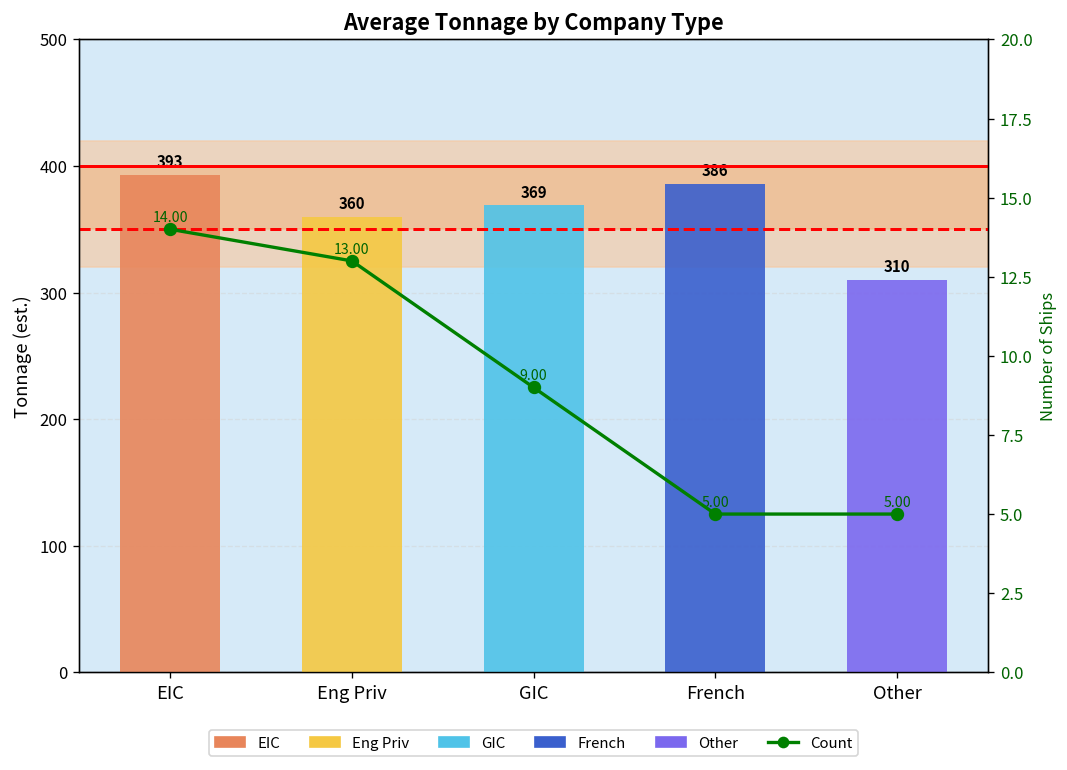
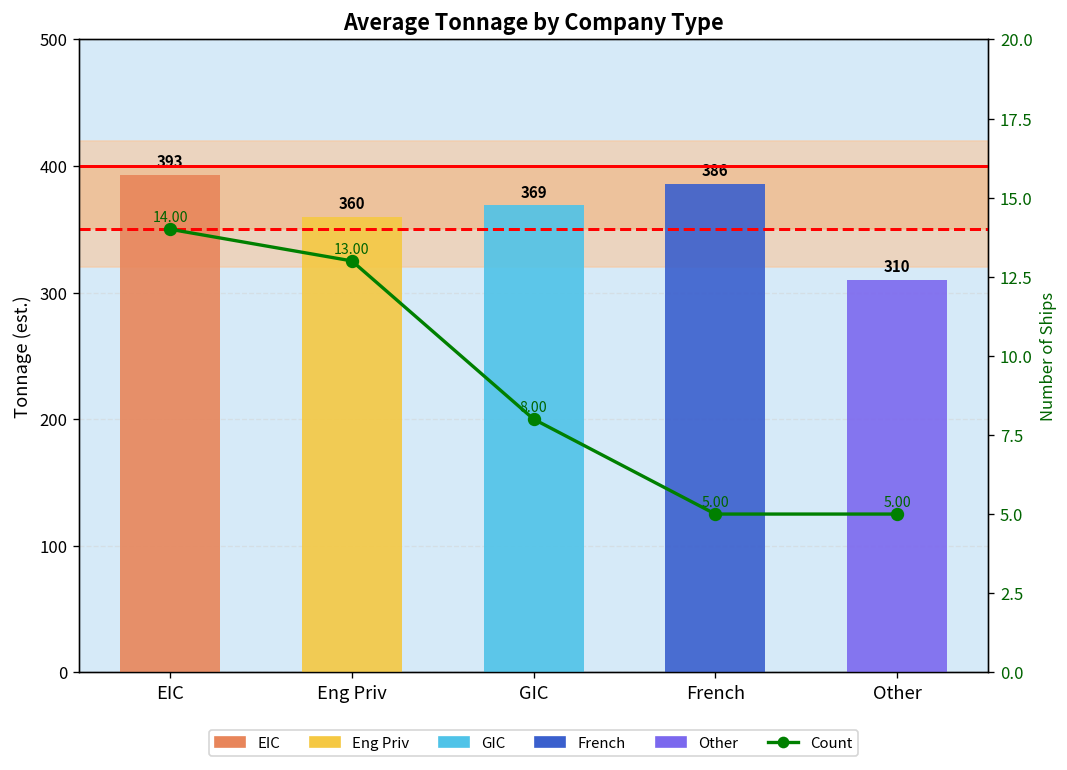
  {
    "Count": {
      "EIC": 14.00,
      "Eng Priv": 13.00,
-     "GIC": 9.00,
+     "GIC": 8.00,
      "French": 5.00,
      "Other": 5.00
    }
  }
